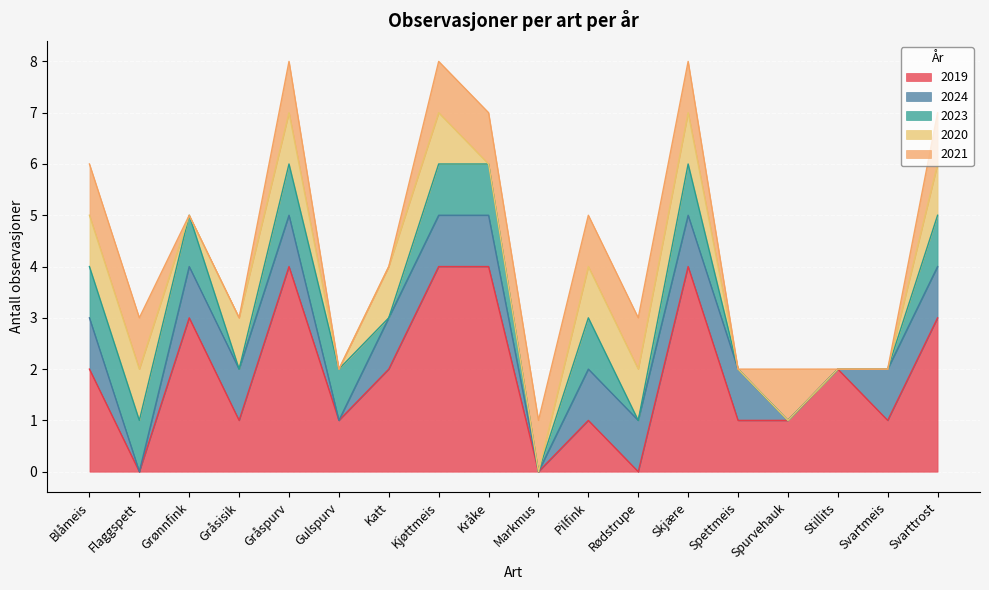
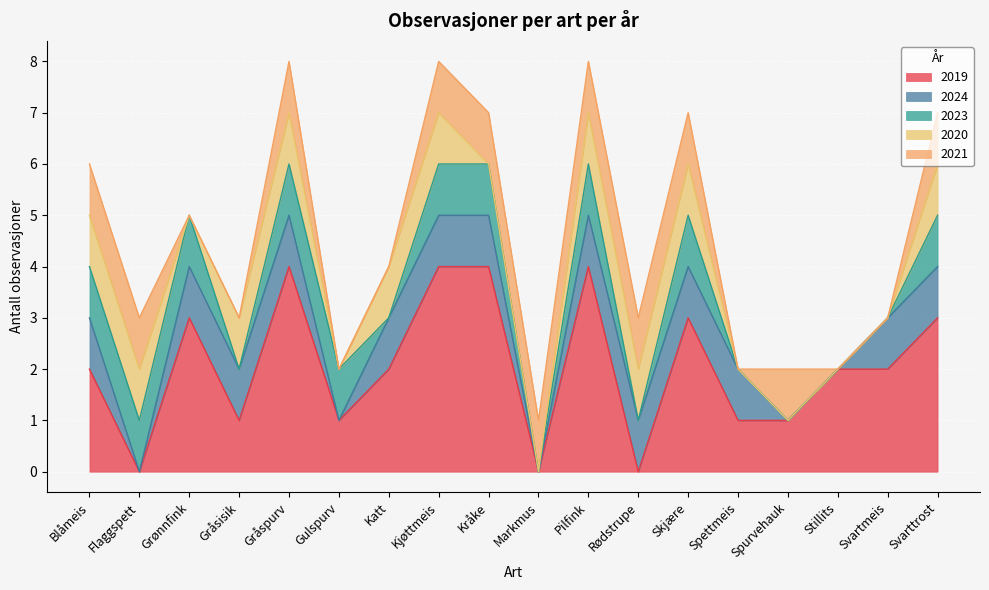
  {
    "2019": {
      "Blåmeis": 2,
      "Grønnfink": 3,
      "Gråsisik": 1,
      "Gråspurv": 4,
      "Katt": 2,
      "Kjøttmeis": 4,
      "Kråke": 4,
-     "Pilfink": 1,
+     "Pilfink": 4,
      "Rødstrupe": 0,
-     "Skjære": 4,
+     "Skjære": 3,
      "Spettmeis": 1,
-     "Svartmeis": 1,
+     "Svartmeis": 2,
      "Svarttrost": 3
    }
  }
